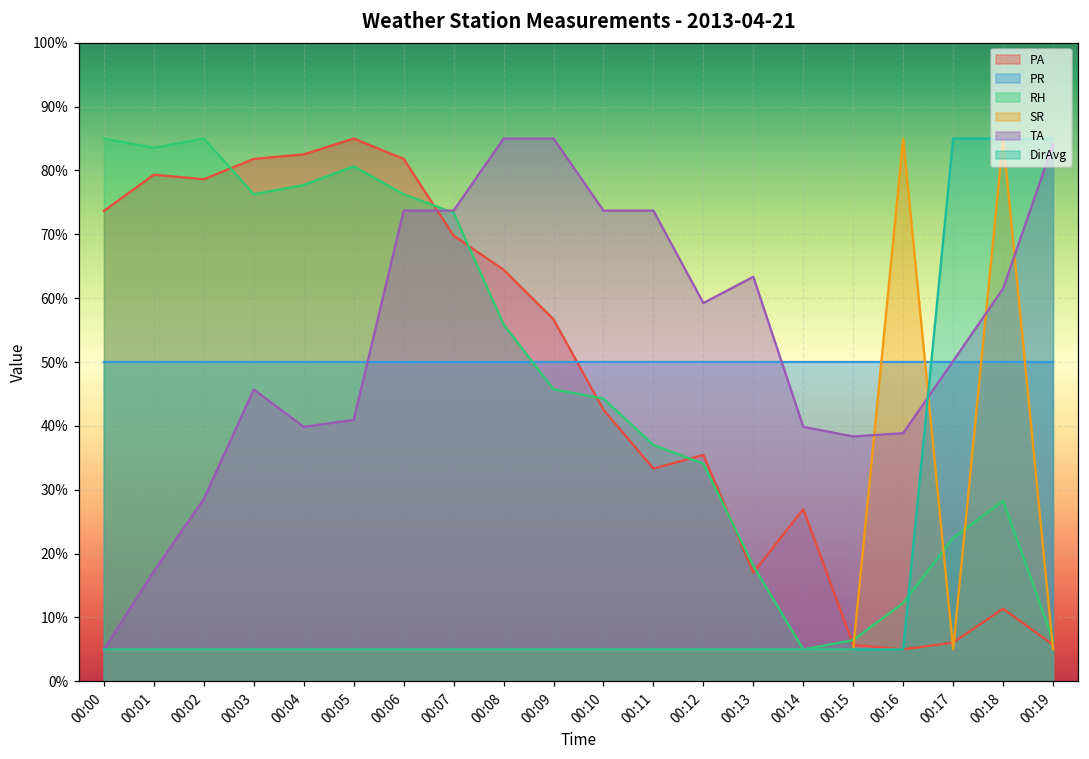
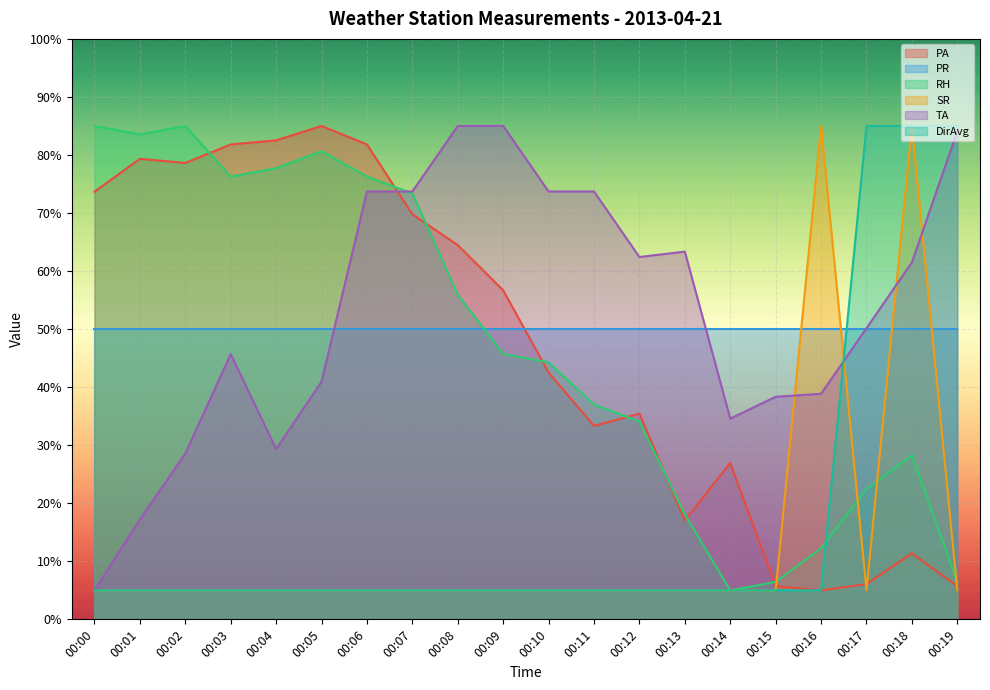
  {
    "TA": {
      "00:01": "17%",
      "00:02": "29%",
      "00:03": "46%",
-     "00:04": "40%",
+     "00:04": "29%",
      "00:05": "41%",
      "00:06": "74%",
      "00:08": "85%",
      "00:09": "85%",
      "00:10": "74%",
      "00:11": "74%",
-     "00:12": "59%",
+     "00:12": "62%",
      "00:13": "63%",
-     "00:14": "40%",
+     "00:14": "35%",
      "00:15": "38%",
      "00:16": "39%",
      "00:18": "61%"
    }
  }
